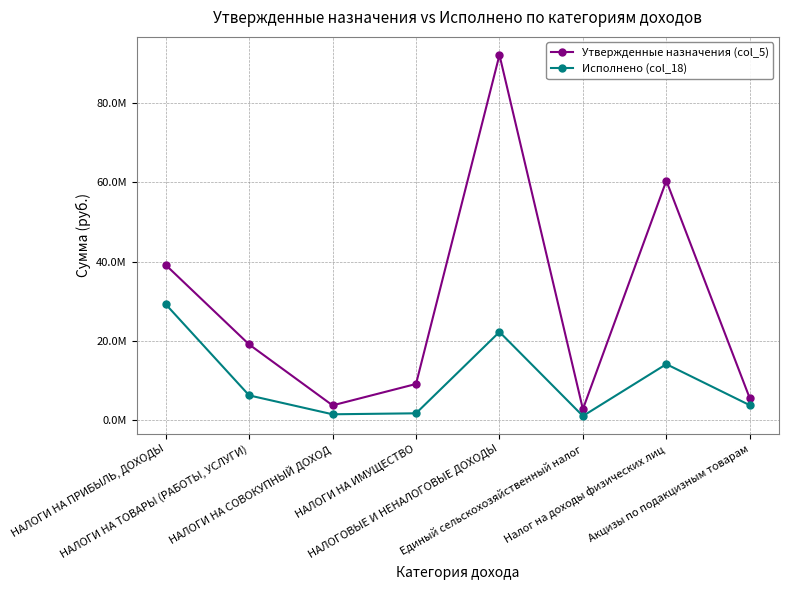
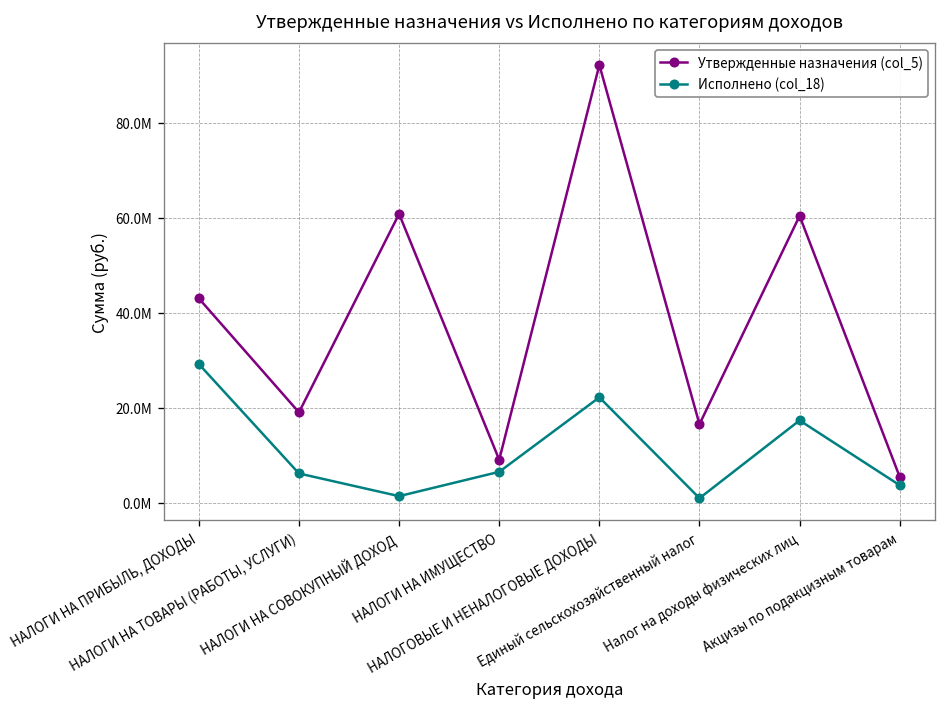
  {
    "Утвержденные назначения (col_5)": {
-     "НАЛОГИ НА ПРИБЫЛЬ, ДОХОДЫ": 39000000,
+     "НАЛОГИ НА ПРИБЫЛЬ, ДОХОДЫ": 43000000,
      "НАЛОГИ НА ТОВАРЫ (РАБОТЫ, УСЛУГИ)": 19000000,
-     "НАЛОГИ НА СОВОКУПНЫЙ ДОХОД": 4000000,
+     "НАЛОГИ НА СОВОКУПНЫЙ ДОХОД": 61000000,
      "НАЛОГИ НА ИМУЩЕСТВО": 9000000,
      "НАЛОГОВЫЕ И НЕНАЛОГОВЫЕ ДОХОДЫ": 92000000,
-     "Единый сельскохозяйственный налог": 3000000,
+     "Единый сельскохозяйственный налог": 17000000,
      "Налог на доходы физических лиц": 60000000,
      "Акцизы по подакцизным товарам": 5000000
    },
    "Исполнено (col_18)": {
      "НАЛОГИ НА ПРИБЫЛЬ, ДОХОДЫ": 29000000,
      "НАЛОГИ НА ТОВАРЫ (РАБОТЫ, УСЛУГИ)": 6000000,
      "НАЛОГИ НА СОВОКУПНЫЙ ДОХОД": 1000000,
-     "НАЛОГИ НА ИМУЩЕСТВО": 2000000,
+     "НАЛОГИ НА ИМУЩЕСТВО": 7000000,
      "НАЛОГОВЫЕ И НЕНАЛОГОВЫЕ ДОХОДЫ": 22000000,
      "Единый сельскохозяйственный налог": 1000000,
-     "Налог на доходы физических лиц": 14000000,
+     "Налог на доходы физических лиц": 17000000,
      "Акцизы по подакцизным товарам": 4000000
    }
  }
